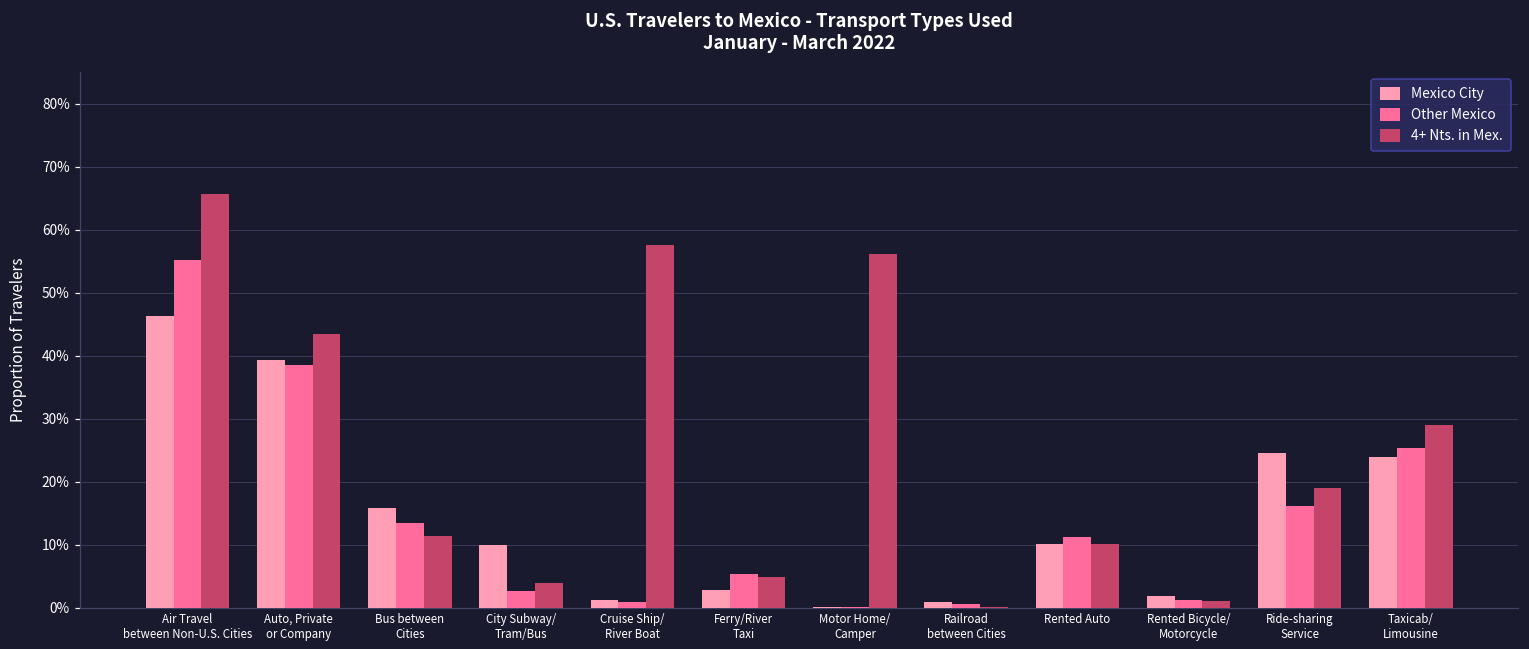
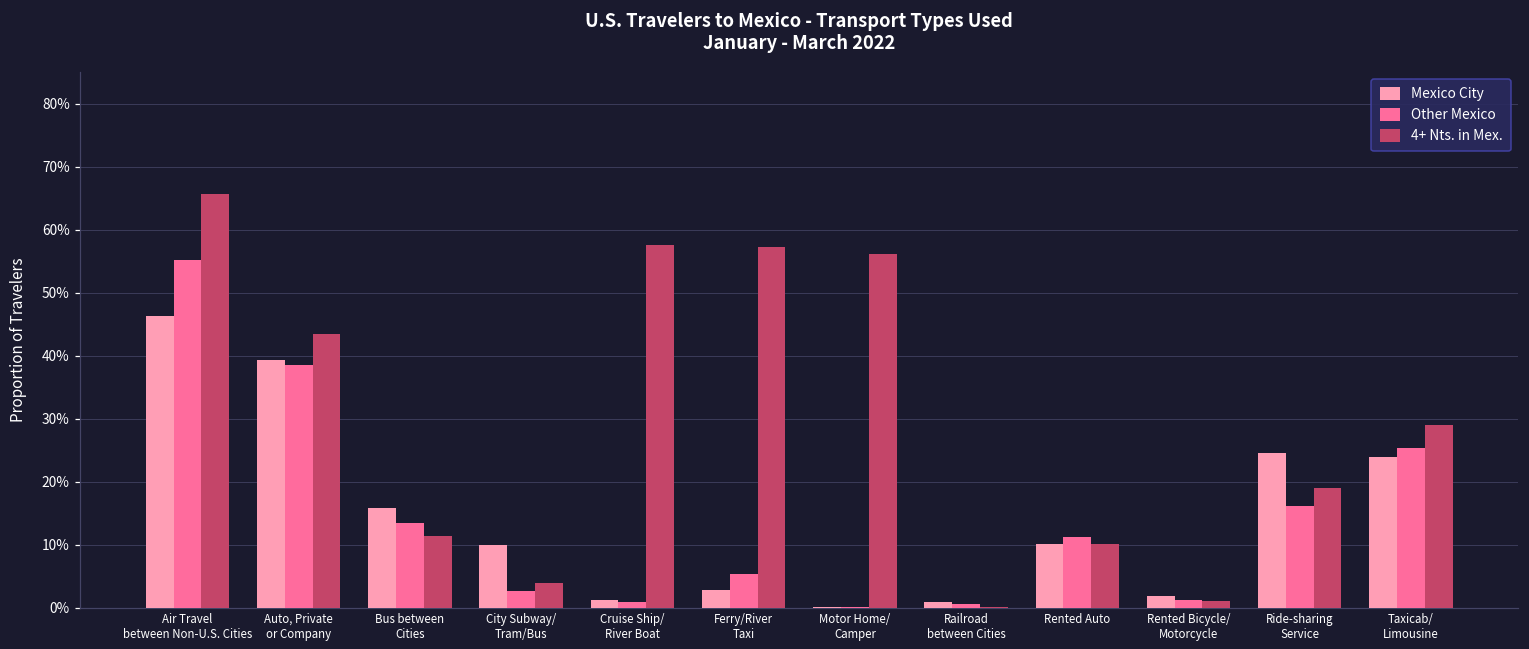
  {
    "4+ Nts. in Mex.": {
      "Air Travel between Non-U.S. Cities": "66%",
      "Auto, Private or Company": "44%",
      "Bus between Cities": "11%",
      "City Subway/ Tram/Bus": "4%",
      "Cruise Ship/ River Boat": "58%",
-     "Ferry/River Taxi": "5%",
+     "Ferry/River Taxi": "57%",
      "Motor Home/ Camper": "56%",
      "Rented Auto": "10%",
      "Rented Bicycle/ Motorcycle": "1%",
      "Ride-sharing Service": "19%",
      "Taxicab/ Limousine": "29%"
    }
  }
